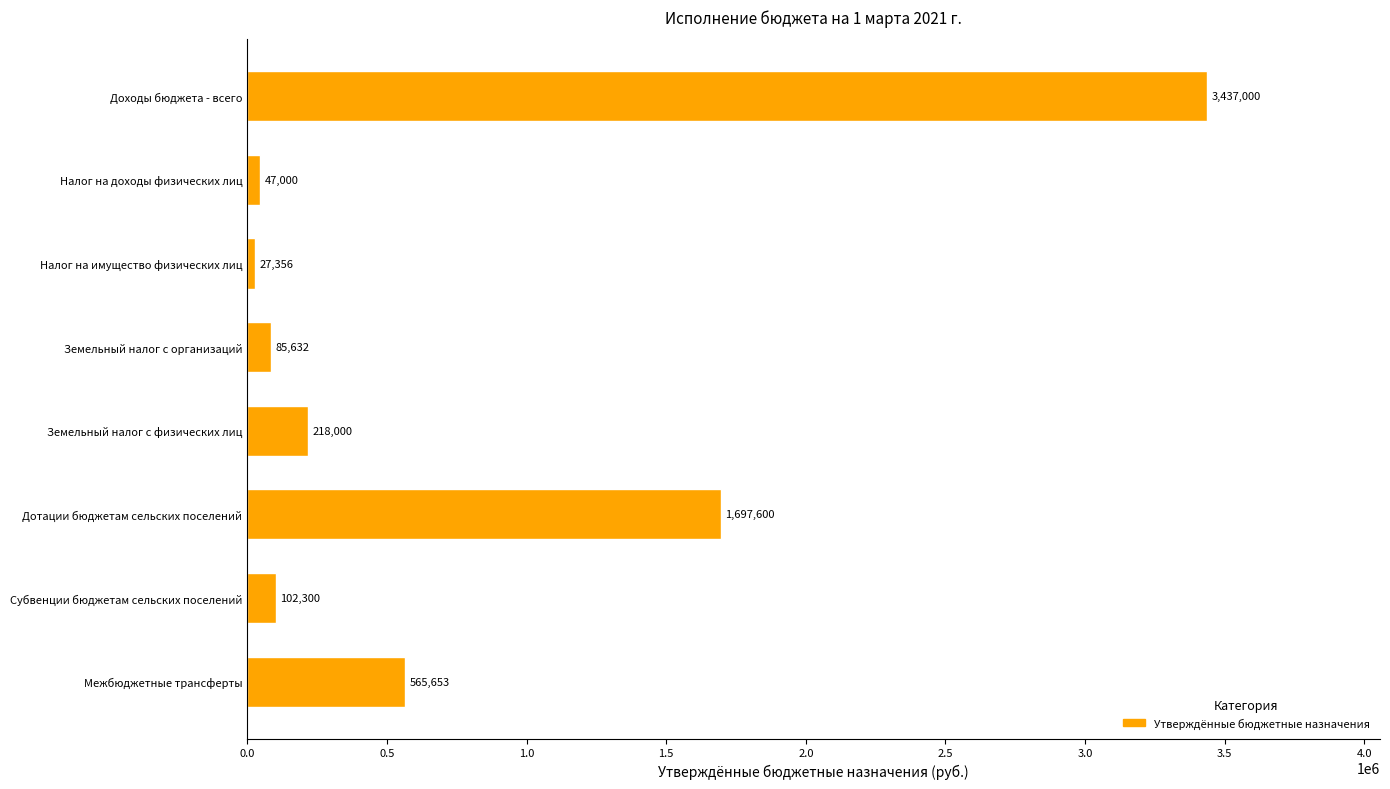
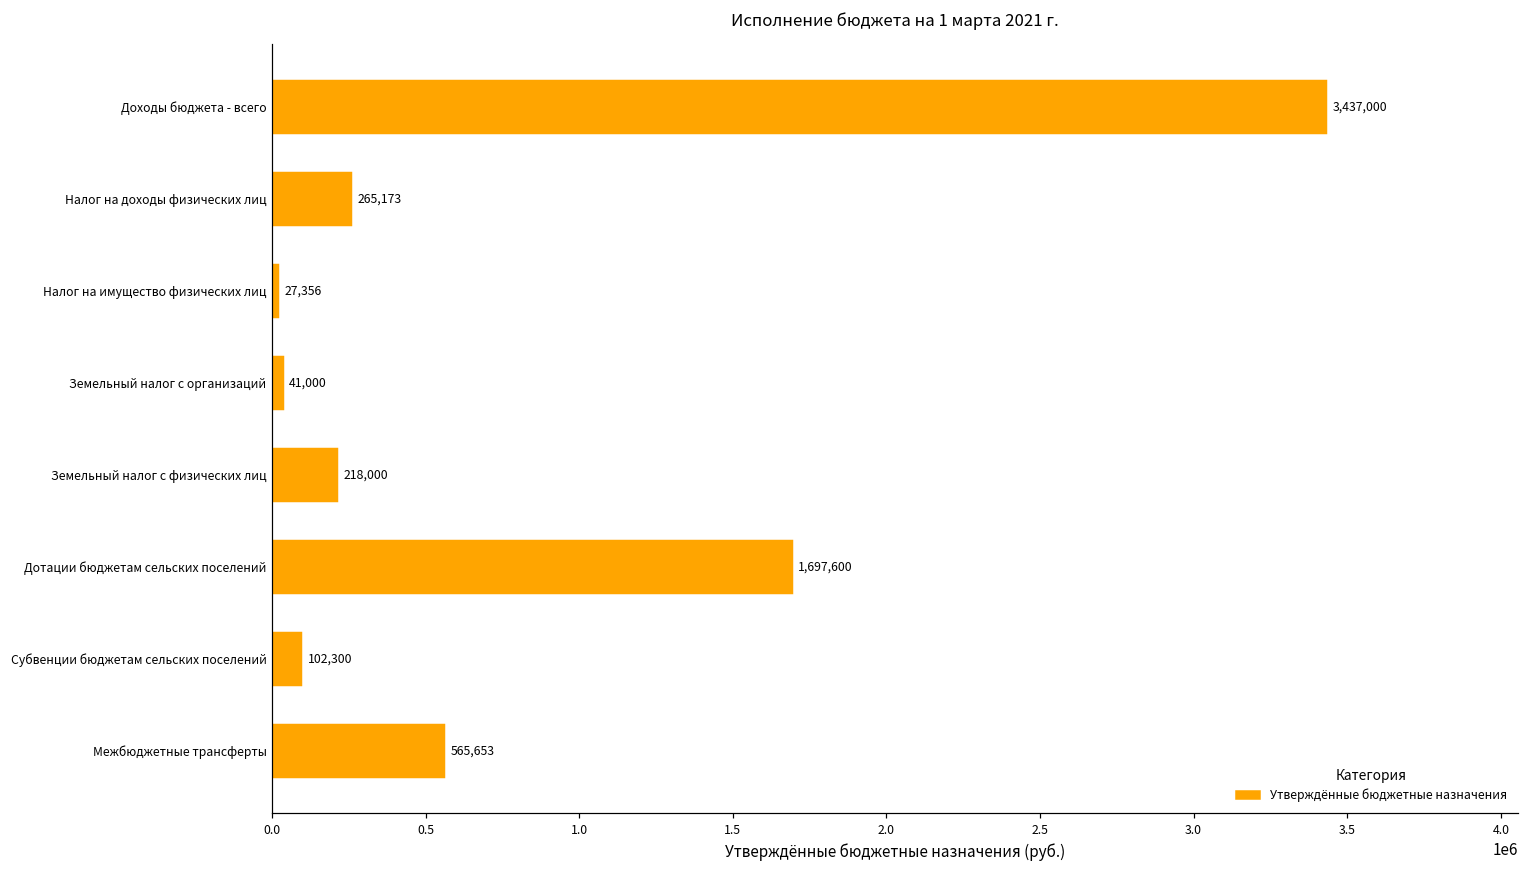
  {
    "Доходы бюджета - всего": "3,437,000",
-   "Налог на доходы физических лиц": "47,000",
+   "Налог на доходы физических лиц": "265,173",
    "Налог на имущество физических лиц": "27,356",
-   "Земельный налог с организаций": "85,632",
+   "Земельный налог с организаций": "41,000",
    "Земельный налог с физических лиц": "218,000",
    "Дотации бюджетам сельских поселений": "1,697,600",
    "Субвенции бюджетам сельских поселений": "102,300",
    "Межбюджетные трансферты": "565,653"
  }
